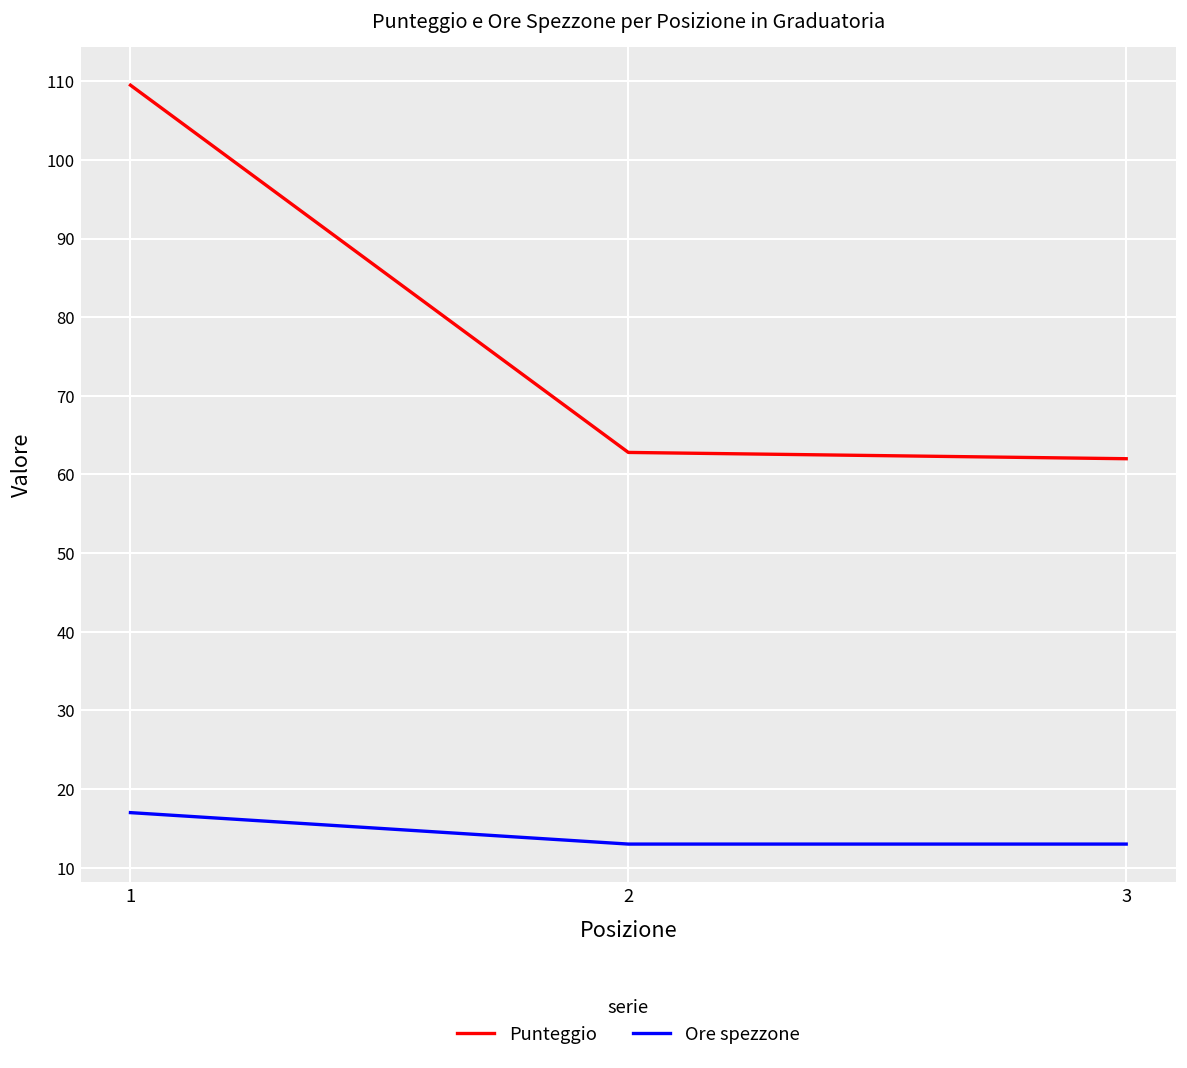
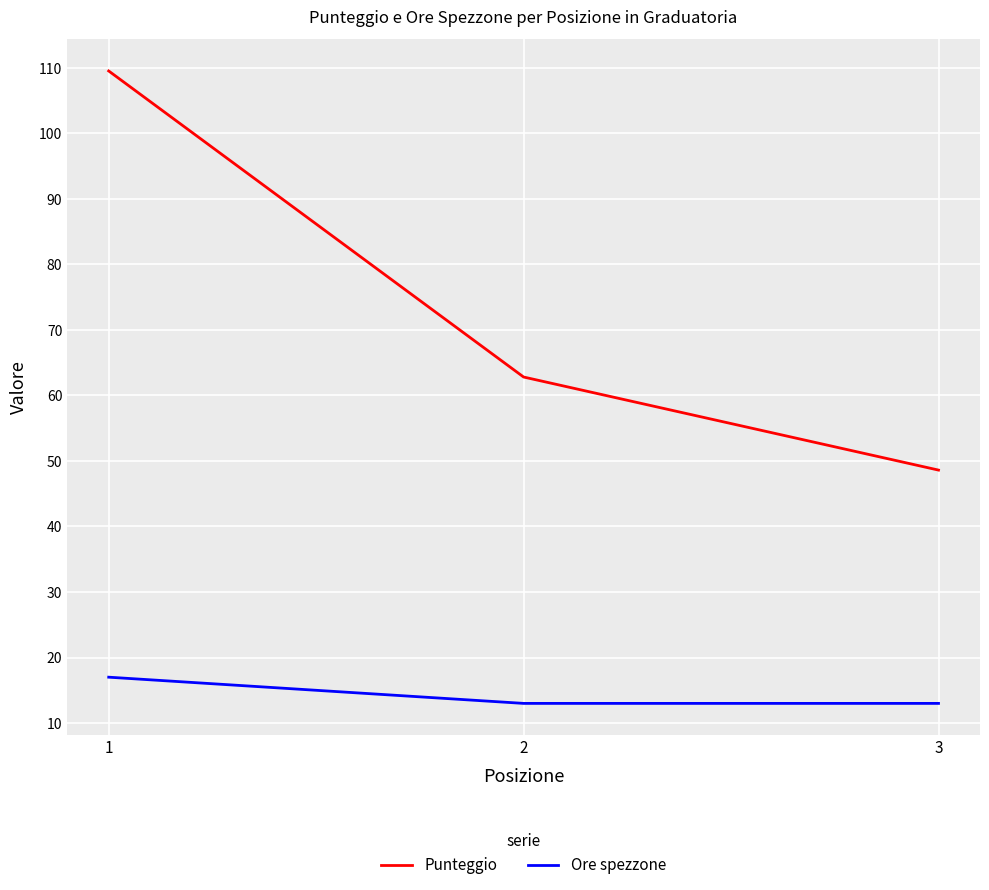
  {
    "Punteggio": {
      "1": 110,
      "2": 63,
-     "3": 62
+     "3": 49
    },
    "Ore spezzone": {
      "1": 17,
      "2": 13,
      "3": 13
    }
  }
